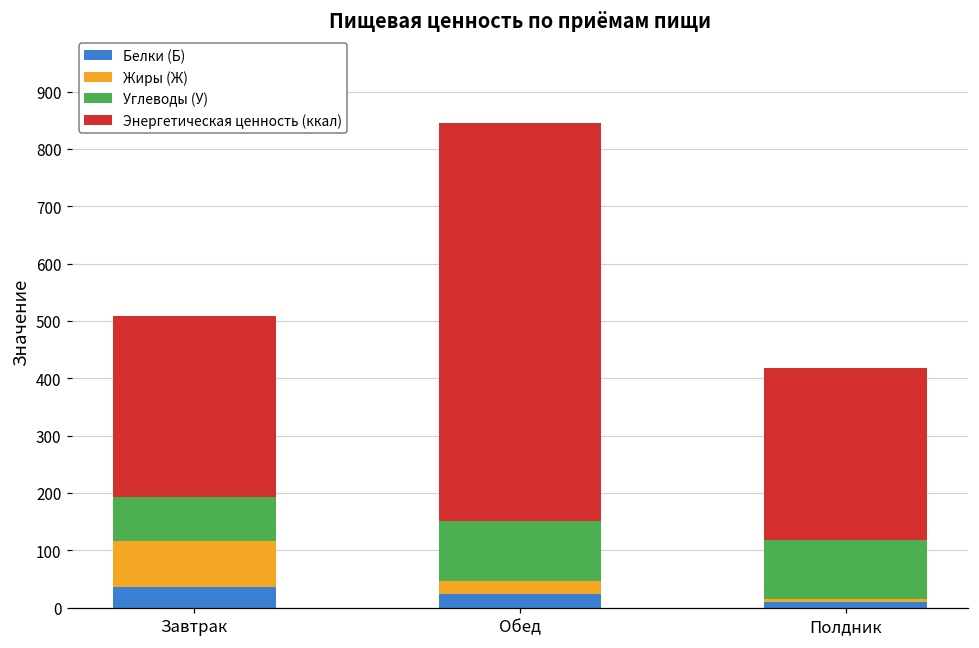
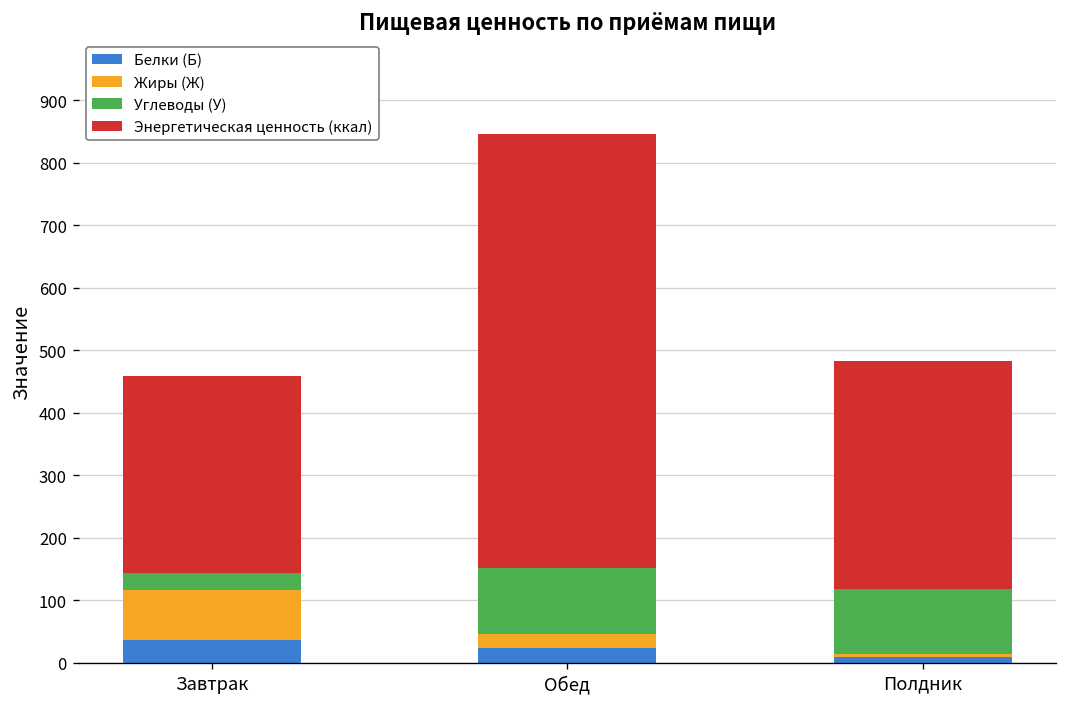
  {
    "Белки (Б)": {
      "Завтрак": 40,
      "Обед": 20,
      "Полдник": 10
    },
    "Жиры (Ж)": {
      "Завтрак": 80,
      "Обед": 20,
      "Полдник": 10
    },
    "Углеводы (У)": {
-     "Завтрак": 80,
+     "Завтрак": 30,
      "Обед": 100,
      "Полдник": 100
    },
    "Энергетическая ценность (ккал)": {
      "Завтрак": 320,
      "Обед": 690,
-     "Полдник": 300
+     "Полдник": 360
    }
  }
